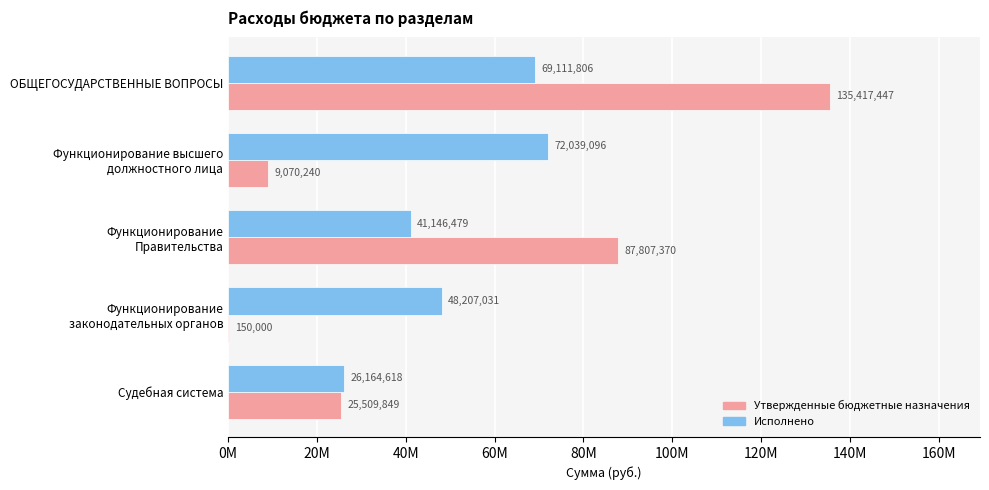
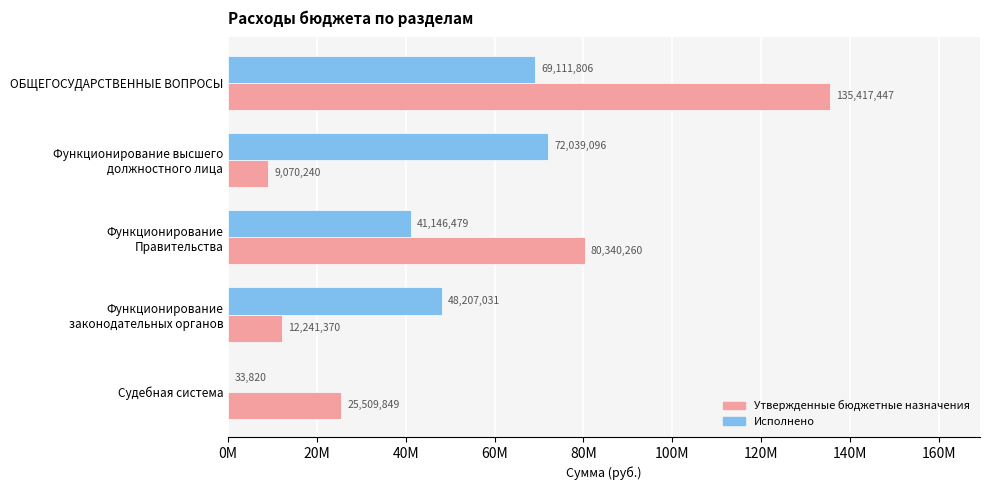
  {
    "Утвержденные бюджетные назначения": {
      "ОБЩЕГОСУДАРСТВЕННЫЕ ВОПРОСЫ": "135,417,447",
      "Функционирование высшего должностного лица": "9,070,240",
-     "Функционирование Правительства": "87,807,370",
-     "Функционирование законодательных органов": "150,000",
+     "Функционирование Правительства": "80,340,260",
+     "Функционирование законодательных органов": "12,241,370",
      "Судебная система": "25,509,849"
    },
    "Исполнено": {
      "ОБЩЕГОСУДАРСТВЕННЫЕ ВОПРОСЫ": "69,111,806",
      "Функционирование высшего должностного лица": "72,039,096",
      "Функционирование Правительства": "41,146,479",
      "Функционирование законодательных органов": "48,207,031",
-     "Судебная система": "26,164,618"
+     "Судебная система": "33,820"
    }
  }
